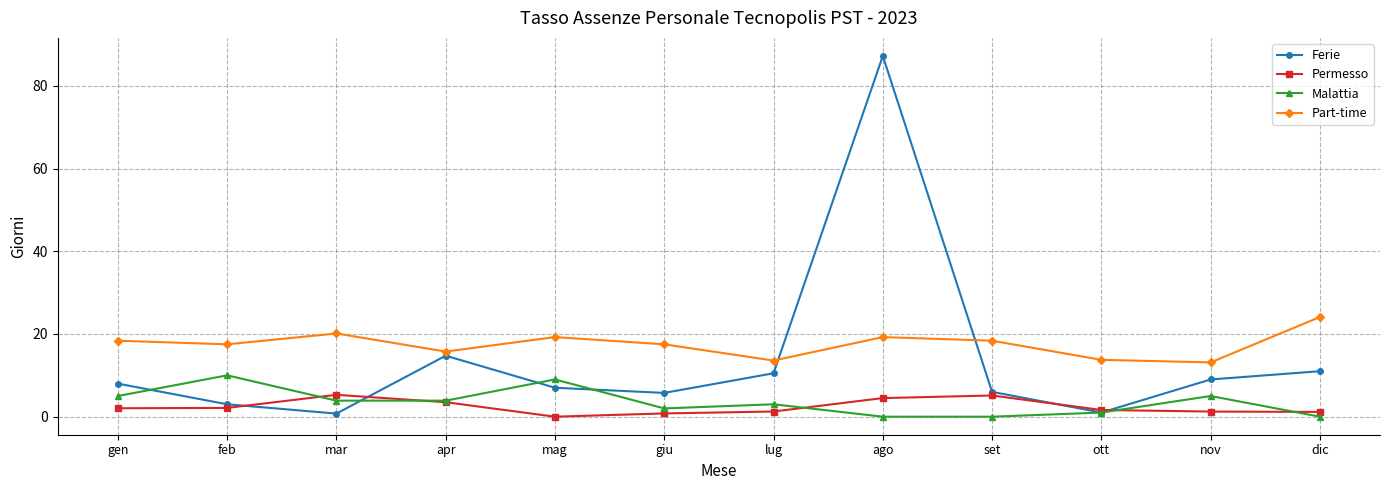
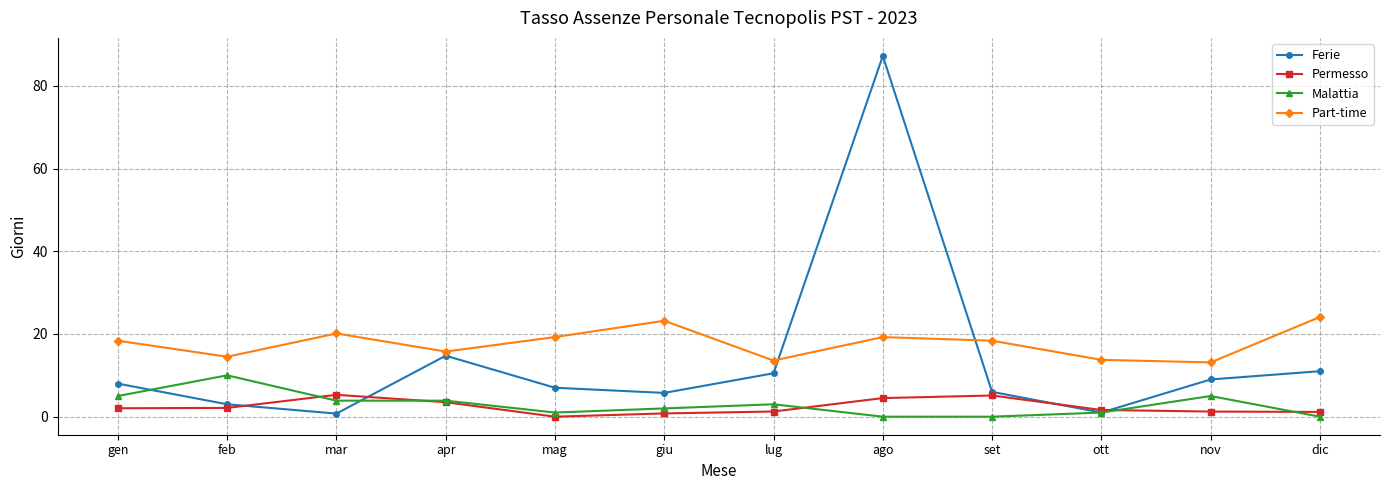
  {
    "Ferie": {
      "gen": 8,
      "feb": 3,
      "mar": 1,
      "apr": 15,
      "mag": 7,
      "giu": 6,
      "lug": 11,
      "ago": 87,
      "set": 6,
      "nov": 9,
      "dic": 11
    },
    "Permesso": {
      "gen": 2,
      "feb": 2,
      "mar": 5,
      "mag": 0,
      "giu": 1,
      "lug": 1,
      "ago": 5,
      "set": 5,
      "nov": 1,
      "dic": 1
    },
    "Malattia": {
      "gen": 5,
      "feb": 10,
      "mar": 4,
-     "mag": 9,
+     "mag": 1,
      "giu": 2,
      "lug": 3,
      "ago": 0,
      "set": 0,
      "nov": 5,
      "dic": 0
    },
    "Part-time": {
      "gen": 18,
-     "feb": 18,
+     "feb": 15,
      "mar": 20,
      "apr": 16,
      "mag": 19,
-     "giu": 18,
+     "giu": 23,
      "lug": 14,
      "ago": 19,
      "set": 18,
      "ott": 14,
      "nov": 13,
      "dic": 24
    }
  }
